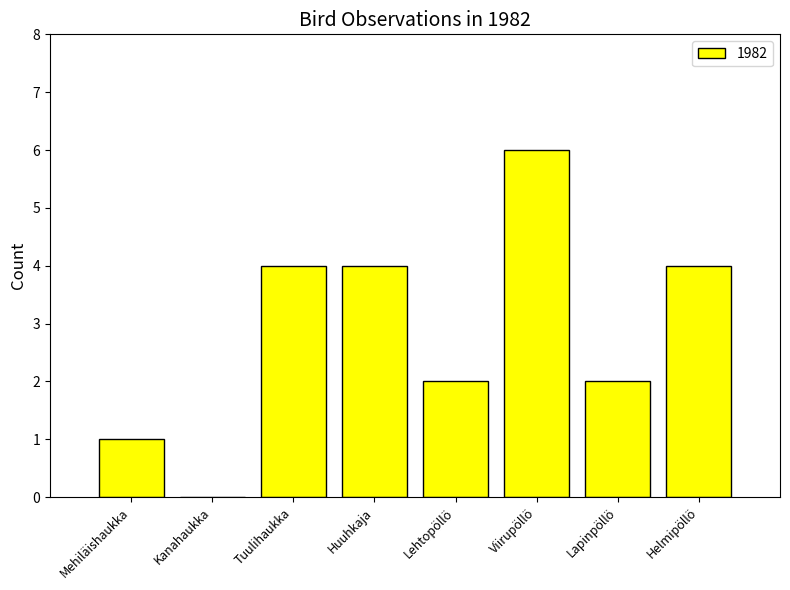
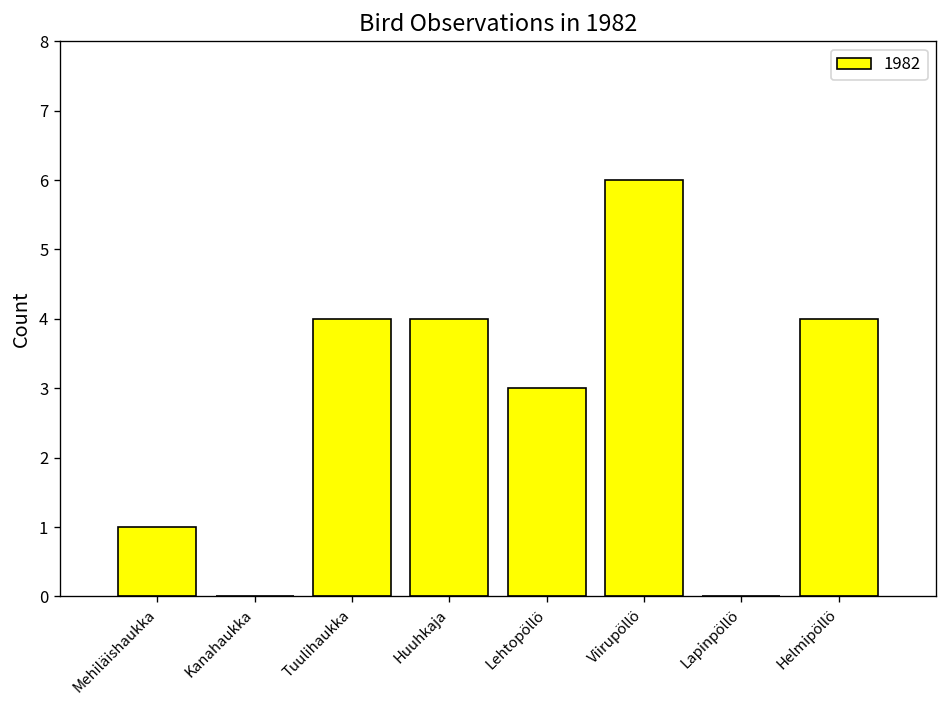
  {
    "Mehiläishaukka": 1,
    "Kanahaukka": 0,
    "Tuulihaukka": 4,
    "Huuhkaja": 4,
-   "Lehtopöllö": 2,
+   "Lehtopöllö": 3,
    "Viirupöllö": 6,
-   "Lapinpöllö": 2,
+   "Lapinpöllö": 0,
    "Helmipöllö": 4
  }
